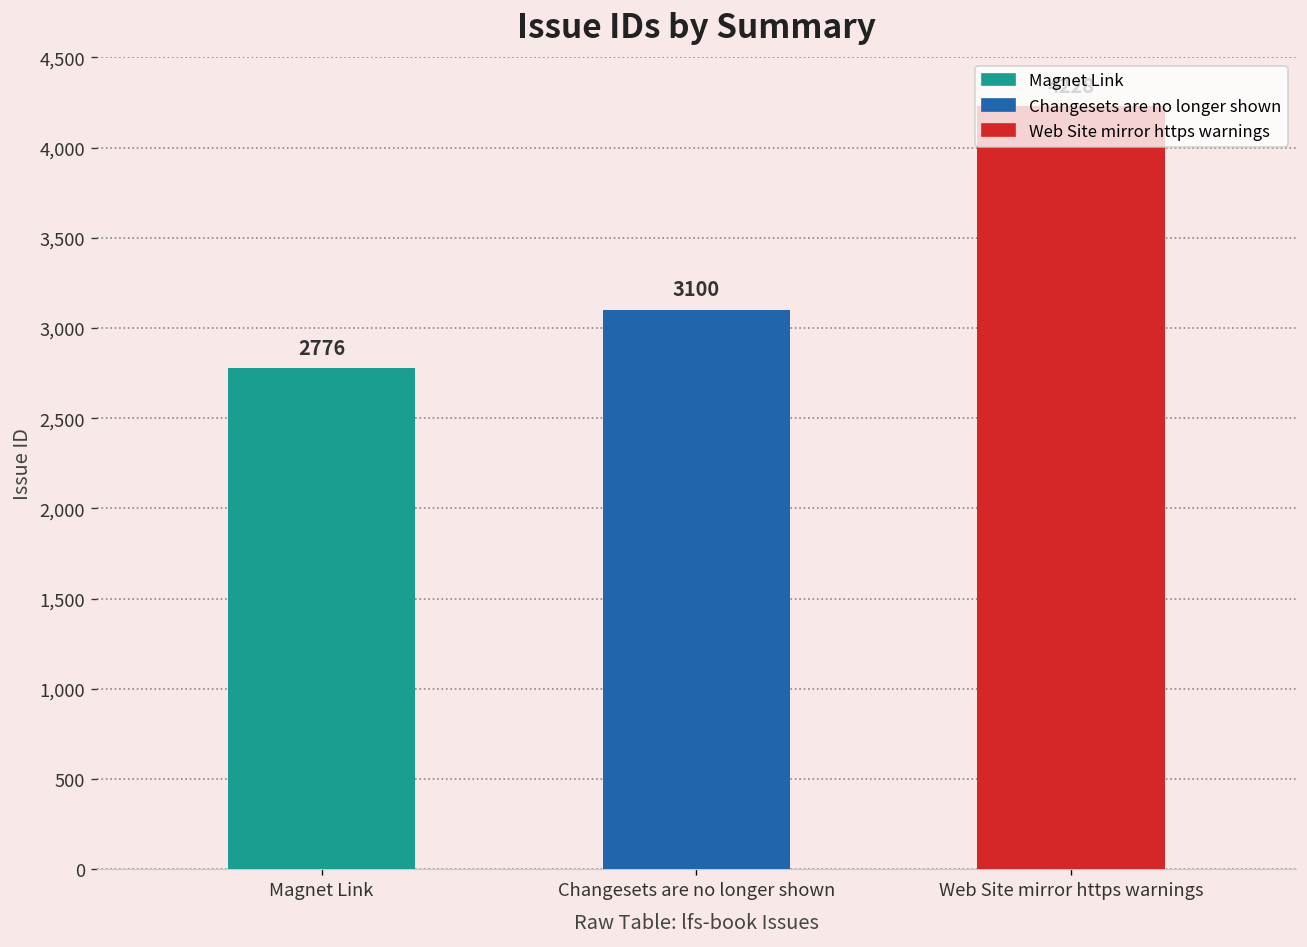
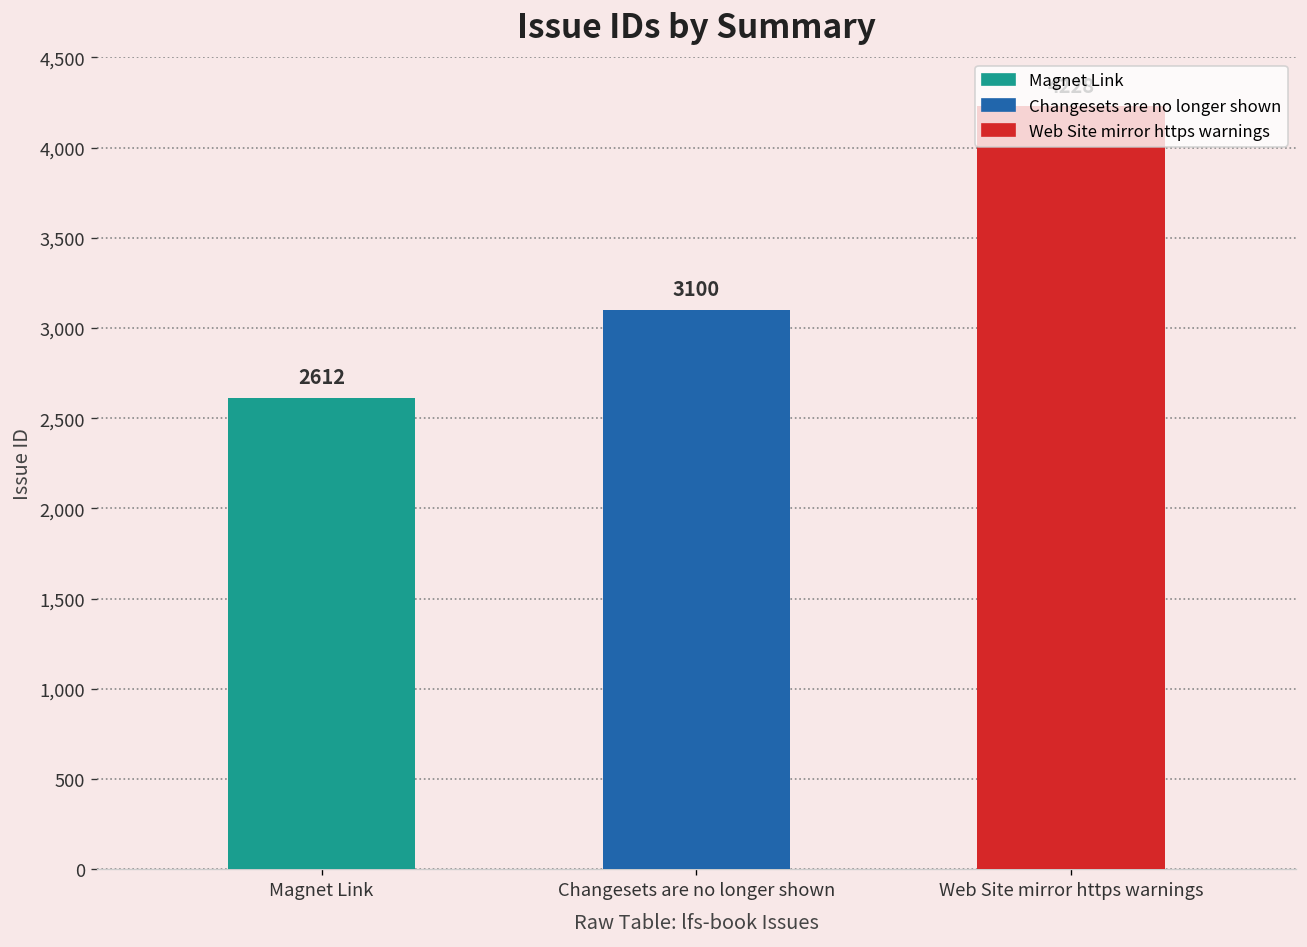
  {
-   "Magnet Link": 2776,
+   "Magnet Link": 2612,
    "Changesets are no longer shown": 3100
  }
